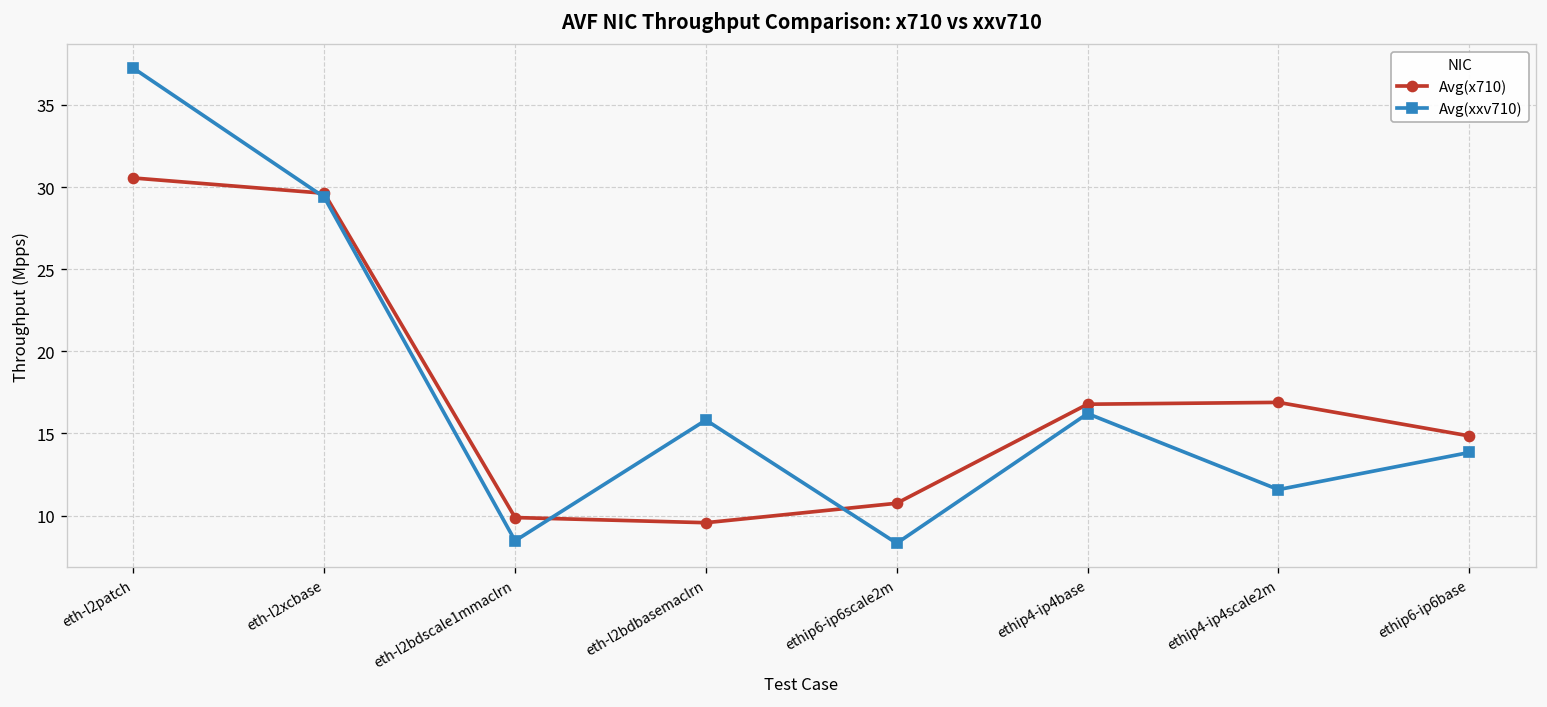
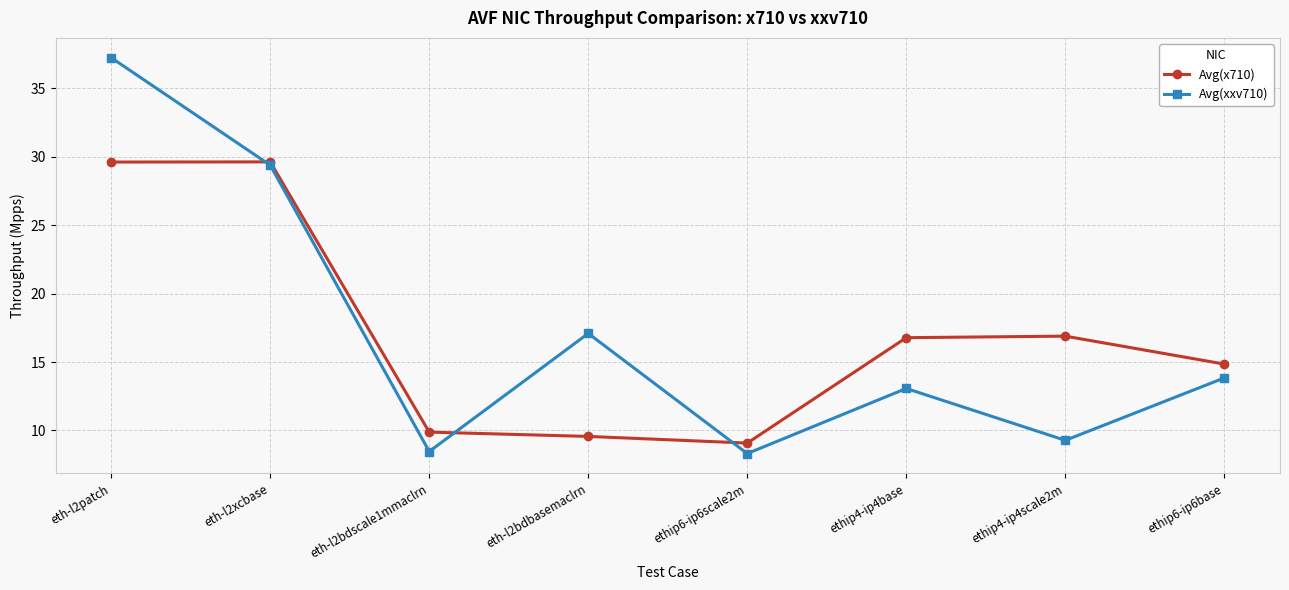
  {
    "Avg(x710)": {
-     "eth-l2patch": 30.6,
+     "eth-l2patch": 29.6,
      "eth-l2xcbase": 29.6,
      "eth-l2bdscale1mmaclrn": 9.9,
      "eth-l2bdbasemaclrn": 9.6,
-     "ethip6-ip6scale2m": 10.8,
+     "ethip6-ip6scale2m": 9.1,
      "ethip4-ip4base": 16.8,
      "ethip4-ip4scale2m": 16.9,
      "ethip6-ip6base": 14.9
    },
    "Avg(xxv710)": {
      "eth-l2patch": 37.2,
      "eth-l2xcbase": 29.4,
      "eth-l2bdscale1mmaclrn": 8.5,
-     "eth-l2bdbasemaclrn": 15.8,
+     "eth-l2bdbasemaclrn": 17.1,
      "ethip6-ip6scale2m": 8.3,
-     "ethip4-ip4base": 16.2,
-     "ethip4-ip4scale2m": 11.6,
+     "ethip4-ip4base": 13.1,
+     "ethip4-ip4scale2m": 9.3,
      "ethip6-ip6base": 13.8
    }
  }
